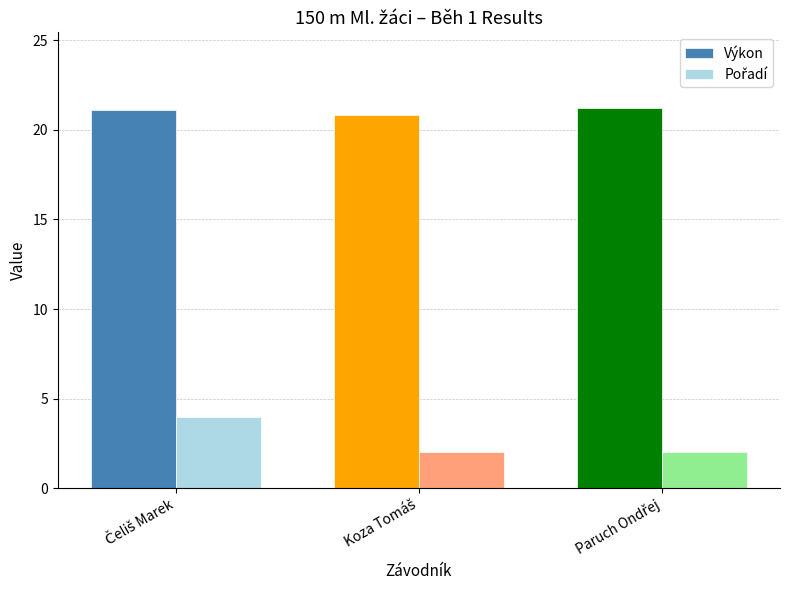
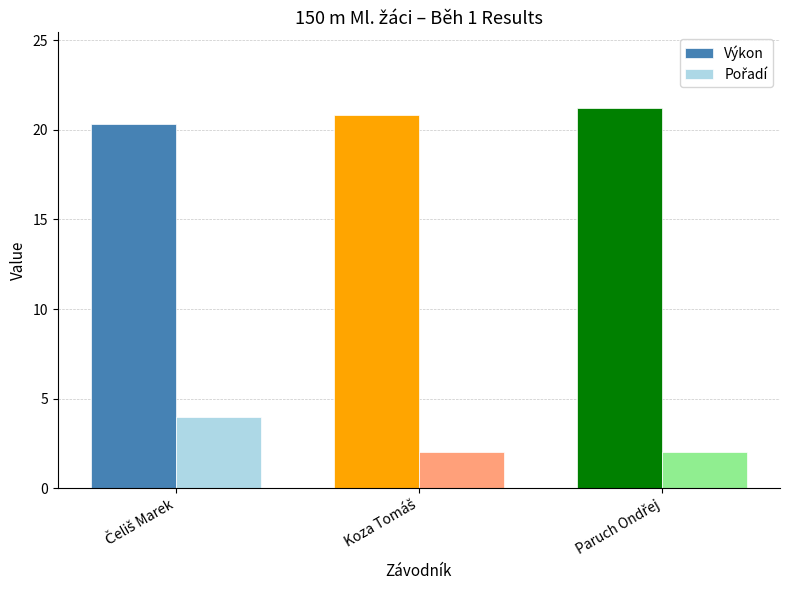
  {
    "Výkon": {
-     "Čeliš Marek": 21.1,
+     "Čeliš Marek": 20.3,
      "Koza Tomáš": 20.8,
      "Paruch Ondřej": 21.2
    },
    "Pořadí": {
      "Čeliš Marek": 4.0,
      "Koza Tomáš": 2.0,
      "Paruch Ondřej": 2.0
    }
  }
